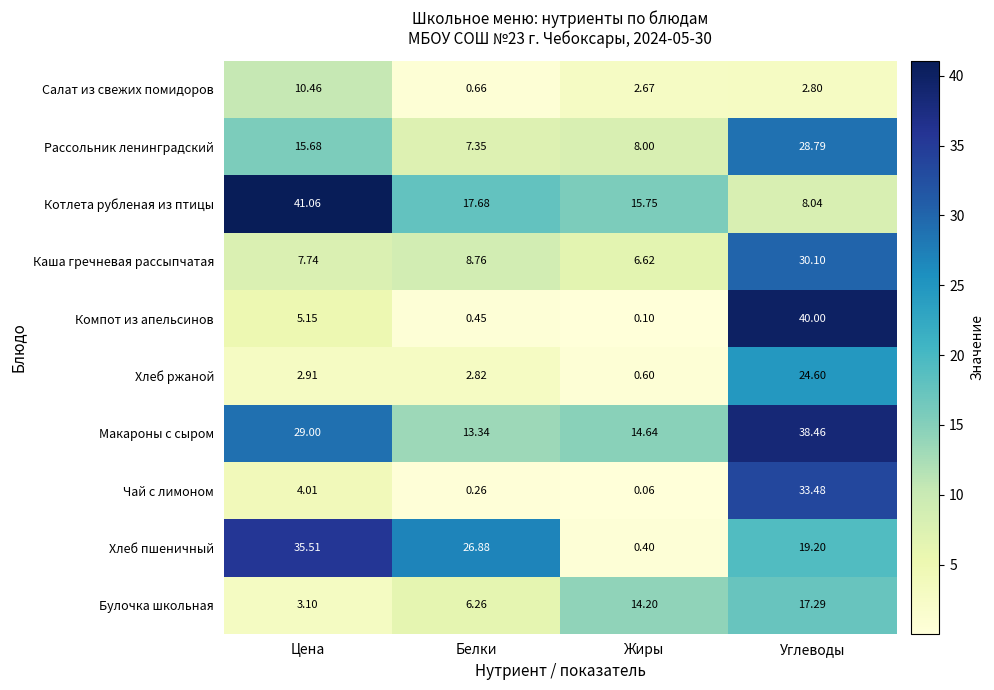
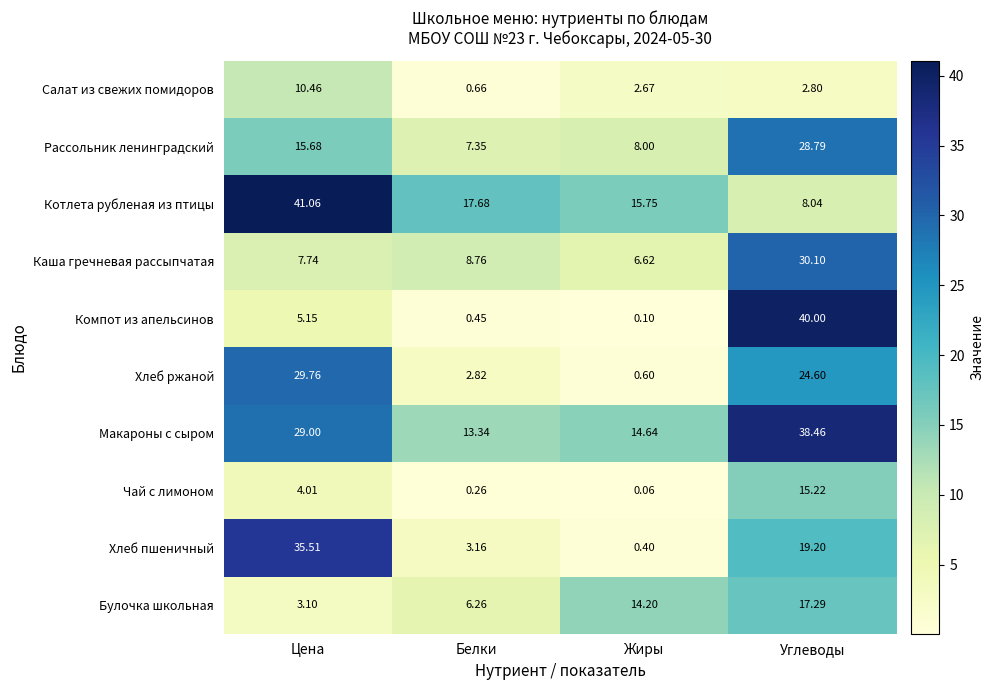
  {
    "Салат из свежих помидоров": {
      "Цена": 10.46,
      "Белки": 0.66,
      "Жиры": 2.67,
      "Углеводы": 2.80
    },
    "Рассольник ленинградский": {
      "Цена": 15.68,
      "Белки": 7.35,
      "Жиры": 8.00,
      "Углеводы": 28.79
    },
    "Котлета рубленая из птицы": {
      "Цена": 41.06,
      "Белки": 17.68,
      "Жиры": 15.75,
      "Углеводы": 8.04
    },
    "Каша гречневая рассыпчатая": {
      "Цена": 7.74,
      "Белки": 8.76,
      "Жиры": 6.62,
      "Углеводы": 30.10
    },
    "Компот из апельсинов": {
      "Цена": 5.15,
      "Белки": 0.45,
      "Жиры": 0.10,
      "Углеводы": 40.00
    },
    "Хлеб ржаной": {
-     "Цена": 2.91,
+     "Цена": 29.76,
      "Белки": 2.82,
      "Жиры": 0.60,
      "Углеводы": 24.60
    },
    "Макароны с сыром": {
      "Цена": 29.00,
      "Белки": 13.34,
      "Жиры": 14.64,
      "Углеводы": 38.46
    },
    "Чай с лимоном": {
      "Цена": 4.01,
      "Белки": 0.26,
      "Жиры": 0.06,
-     "Углеводы": 33.48
+     "Углеводы": 15.22
    },
    "Хлеб пшеничный": {
      "Цена": 35.51,
-     "Белки": 26.88,
+     "Белки": 3.16,
      "Жиры": 0.40,
      "Углеводы": 19.20
    },
    "Булочка школьная": {
      "Цена": 3.10,
      "Белки": 6.26,
      "Жиры": 14.20,
      "Углеводы": 17.29
    }
  }
